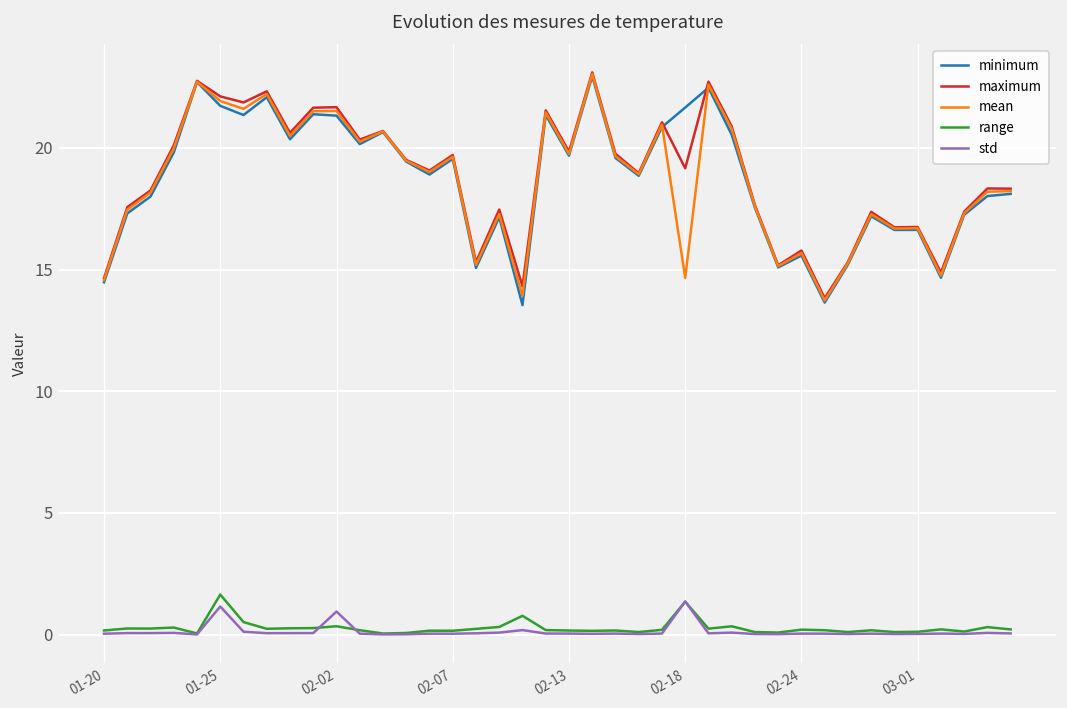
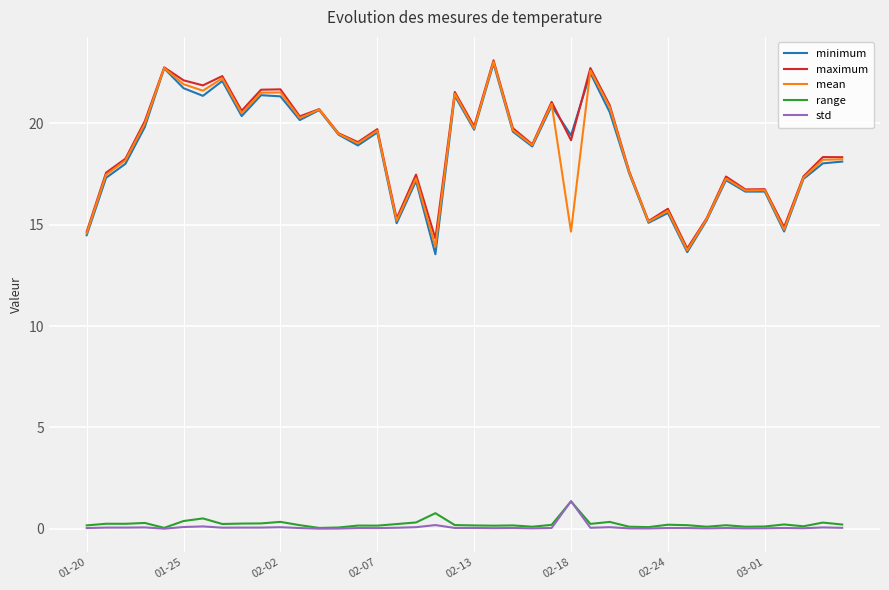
  {
    "minimum": {
      "01-25": 21.7,
      "02-02": 21.3,
-     "02-18": 21.7
+     "02-18": 19.4
    },
    "maximum": {
      "01-25": 22.1,
      "02-02": 21.7,
      "02-18": 19.2
    },
    "mean": {
      "01-25": 21.9,
      "02-02": 21.5,
      "02-18": 14.7
    },
    "range": {
      "01-20": 0.2,
-     "01-25": 1.6,
+     "01-25": 0.4,
      "02-02": 0.3,
      "02-13": 0.2,
      "02-24": 0.2
    },
    "std": {
      "01-20": 0.0,
-     "01-25": 1.2,
-     "02-02": 1.0,
+     "01-25": 0.1,
+     "02-02": 0.1,
      "02-13": 0.0,
      "02-24": 0.0
    }
  }
